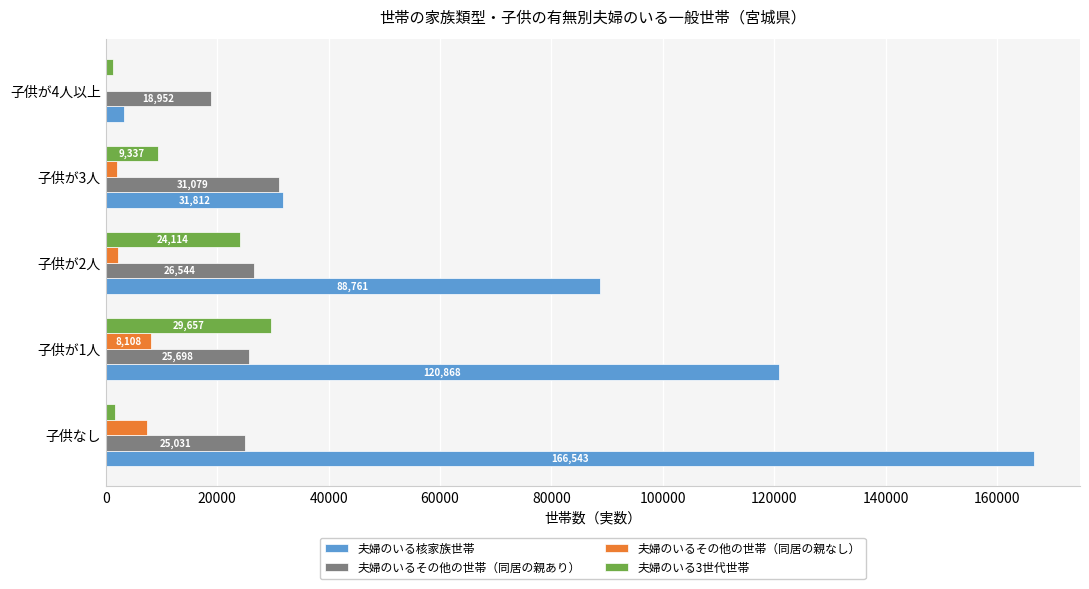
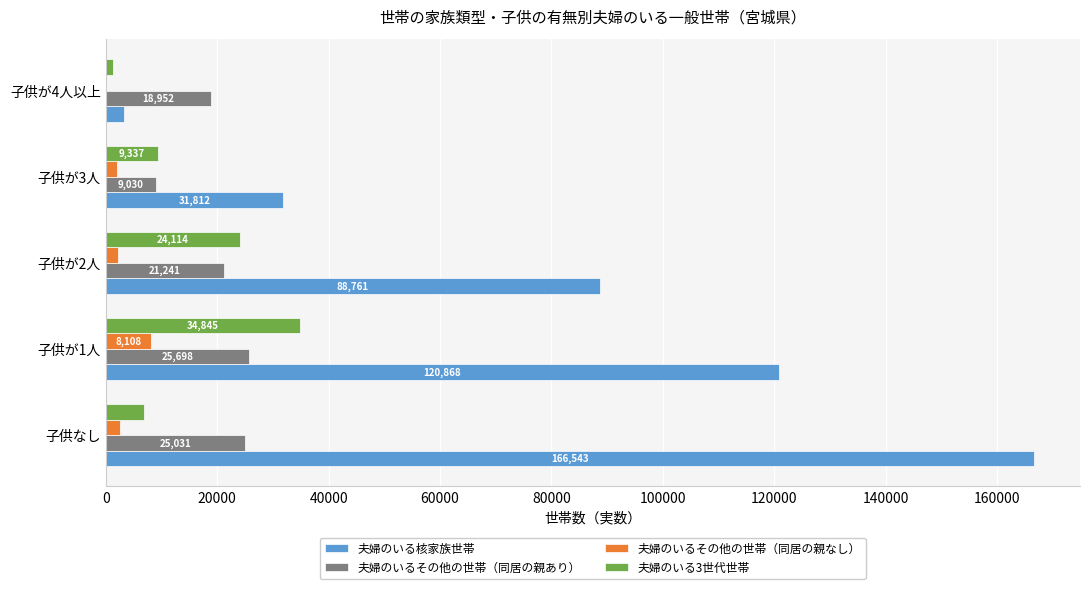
  {
    "夫婦のいる核家族世帯": {
      "子供が3人": "31,812",
      "子供が2人": "88,761",
      "子供が1人": "120,868",
      "子供なし": "166,543"
    },
    "夫婦のいるその他の世帯（同居の親あり）": {
      "子供が4人以上": "18,952",
-     "子供が3人": "31,079",
-     "子供が2人": "26,544",
+     "子供が3人": "9,030",
+     "子供が2人": "21,241",
      "子供が1人": "25,698",
      "子供なし": "25,031"
    },
    "夫婦のいるその他の世帯（同居の親なし）": {
      "子供が3人": "2000",
      "子供が2人": "2000",
-     "子供なし": "7000"
+     "子供なし": "3000"
    },
    "夫婦のいる3世代世帯": {
      "子供が3人": "9,337",
      "子供が2人": "24,114",
-     "子供が1人": "29,657",
-     "子供なし": "2000"
+     "子供が1人": "34,845",
+     "子供なし": "7000"
    }
  }
